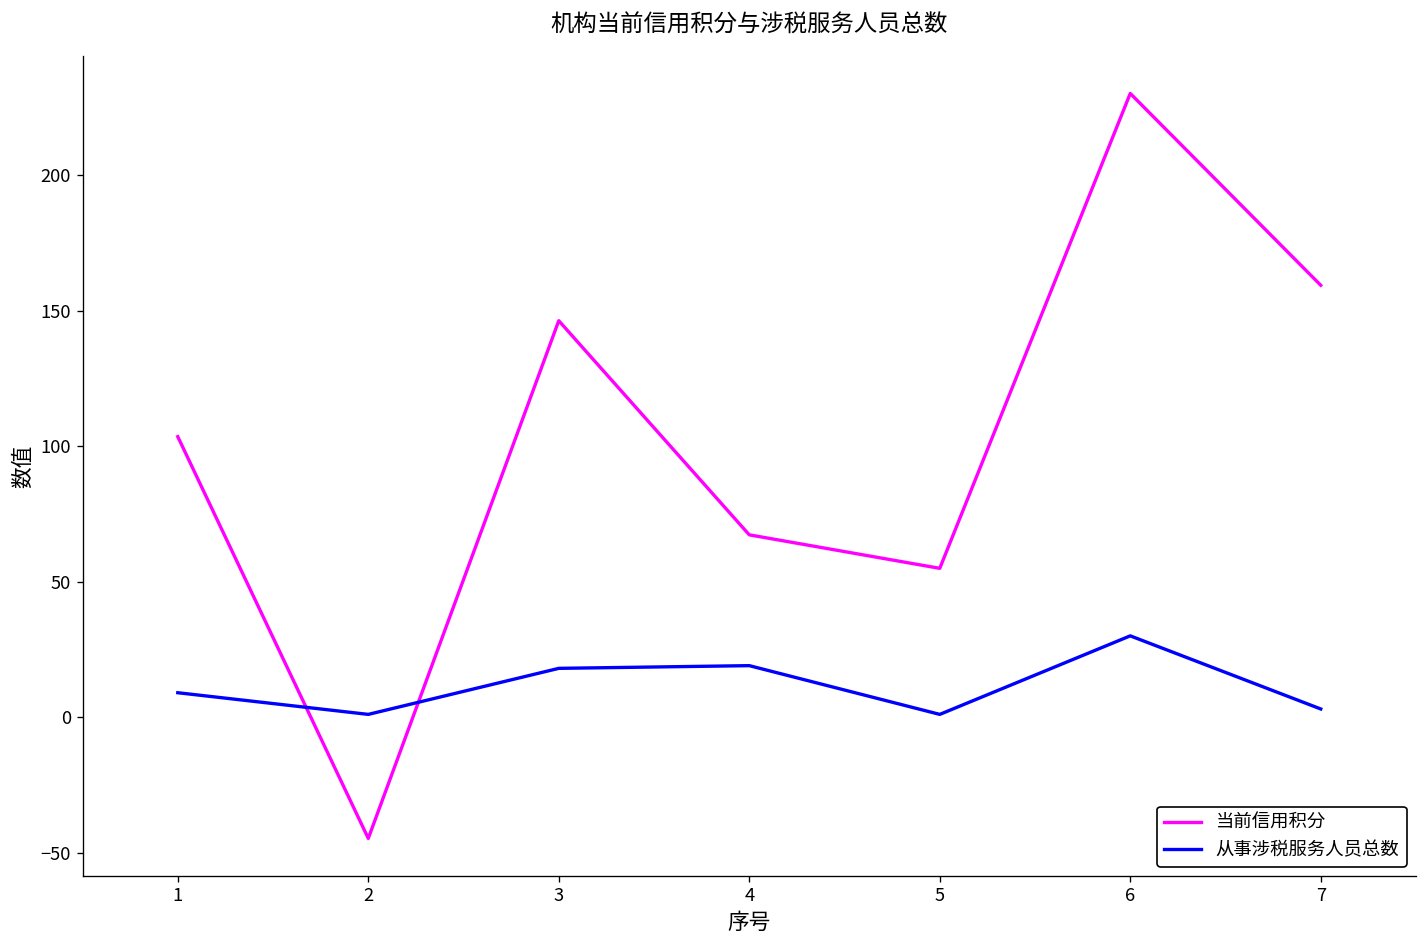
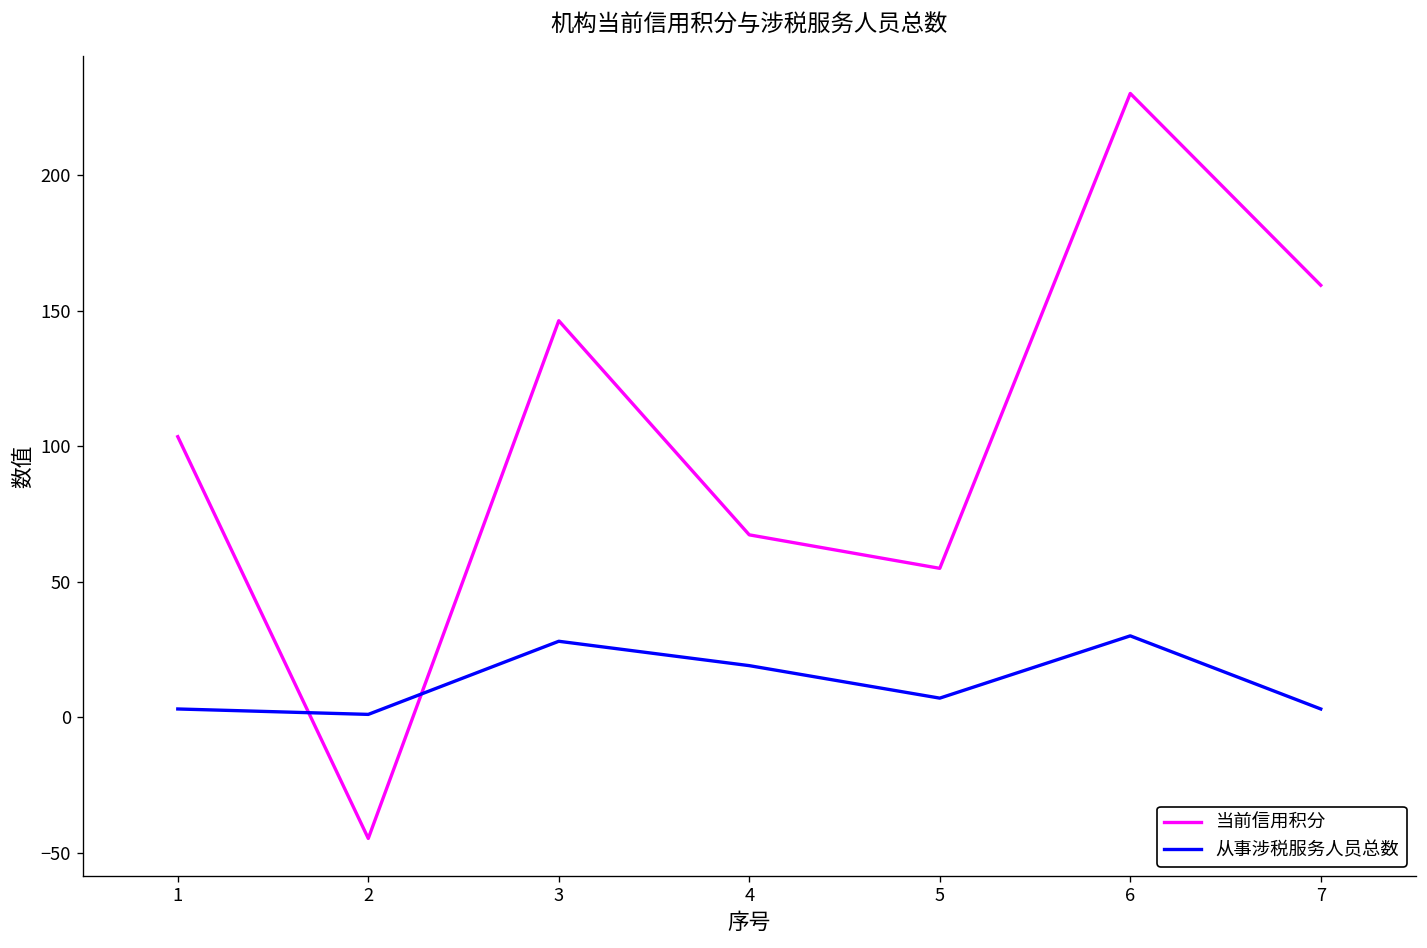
  {
    "当前信用积分": {
      "1": 104,
      "2": -45,
      "3": 146,
      "4": 67,
      "5": 55,
      "6": 230,
      "7": 159
    },
    "从事涉税服务人员总数": {
-     "1": 9,
+     "1": 3,
      "2": 1,
-     "3": 18,
+     "3": 28,
      "4": 19,
-     "5": 1,
+     "5": 7,
      "6": 30,
      "7": 3
    }
  }
